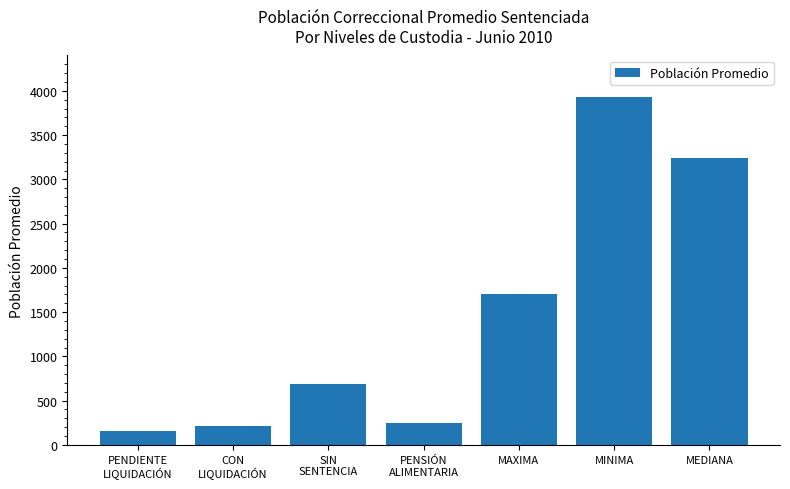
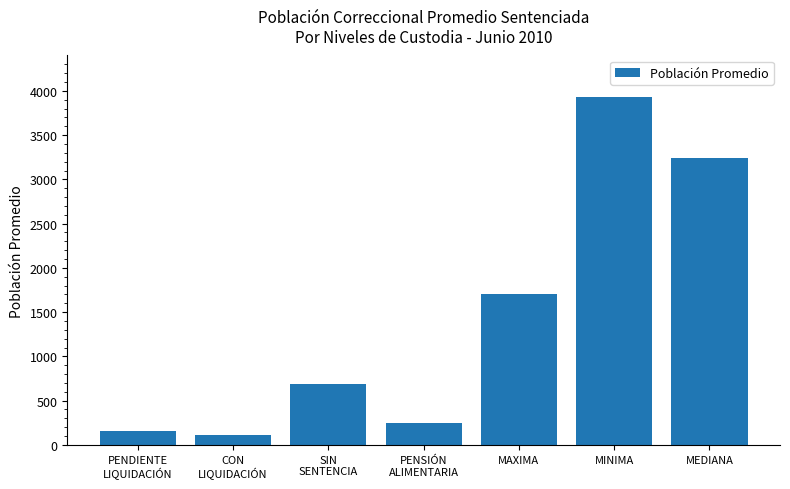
  {
    "PENDIENTE LIQUIDACIÓN": 200,
-   "CON LIQUIDACIÓN": 200,
+   "CON LIQUIDACIÓN": 100,
    "SIN SENTENCIA": 700,
    "PENSIÓN ALIMENTARIA": 200,
    "MAXIMA": 1700,
    "MINIMA": 3900,
    "MEDIANA": 3200
  }
